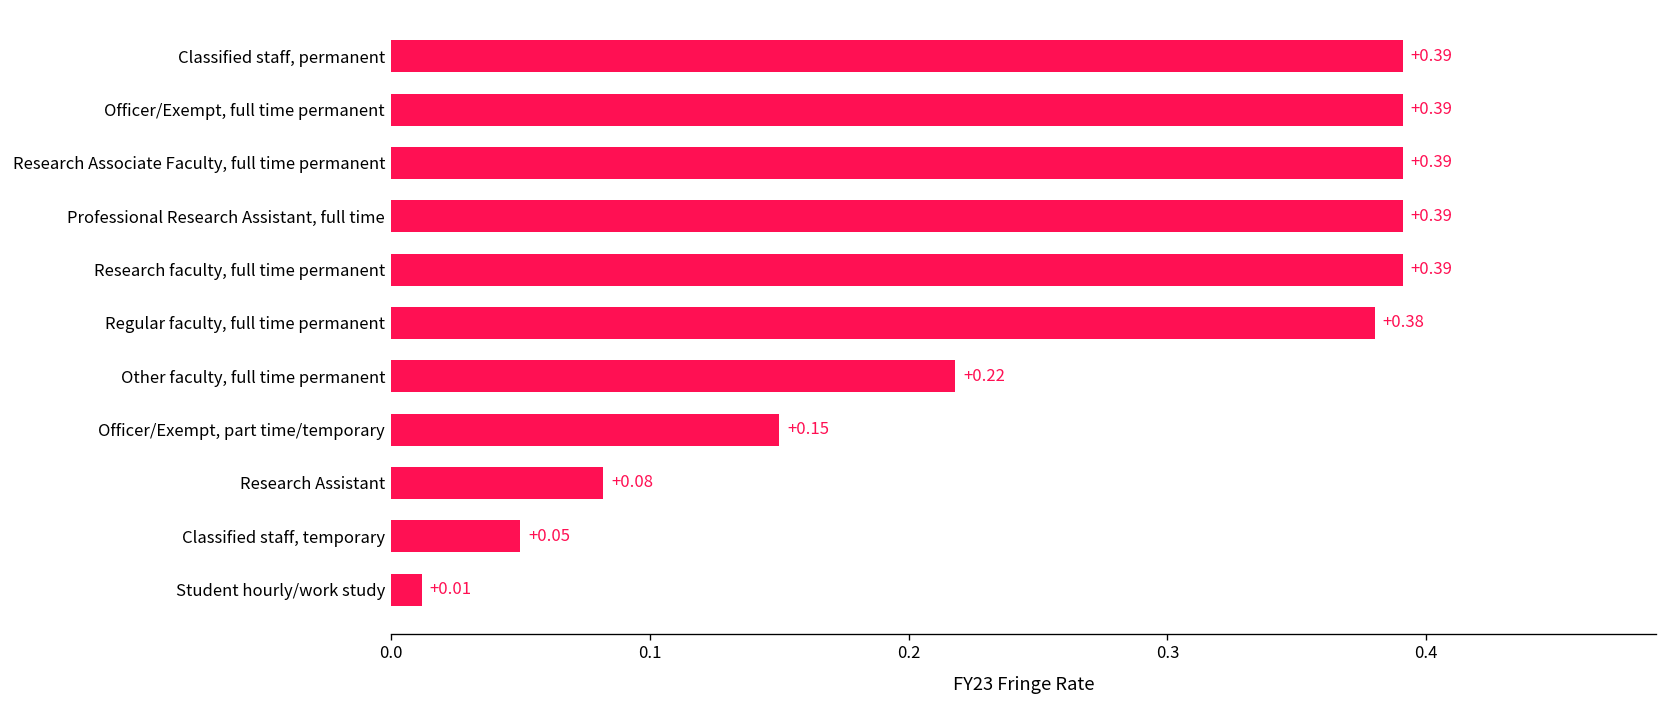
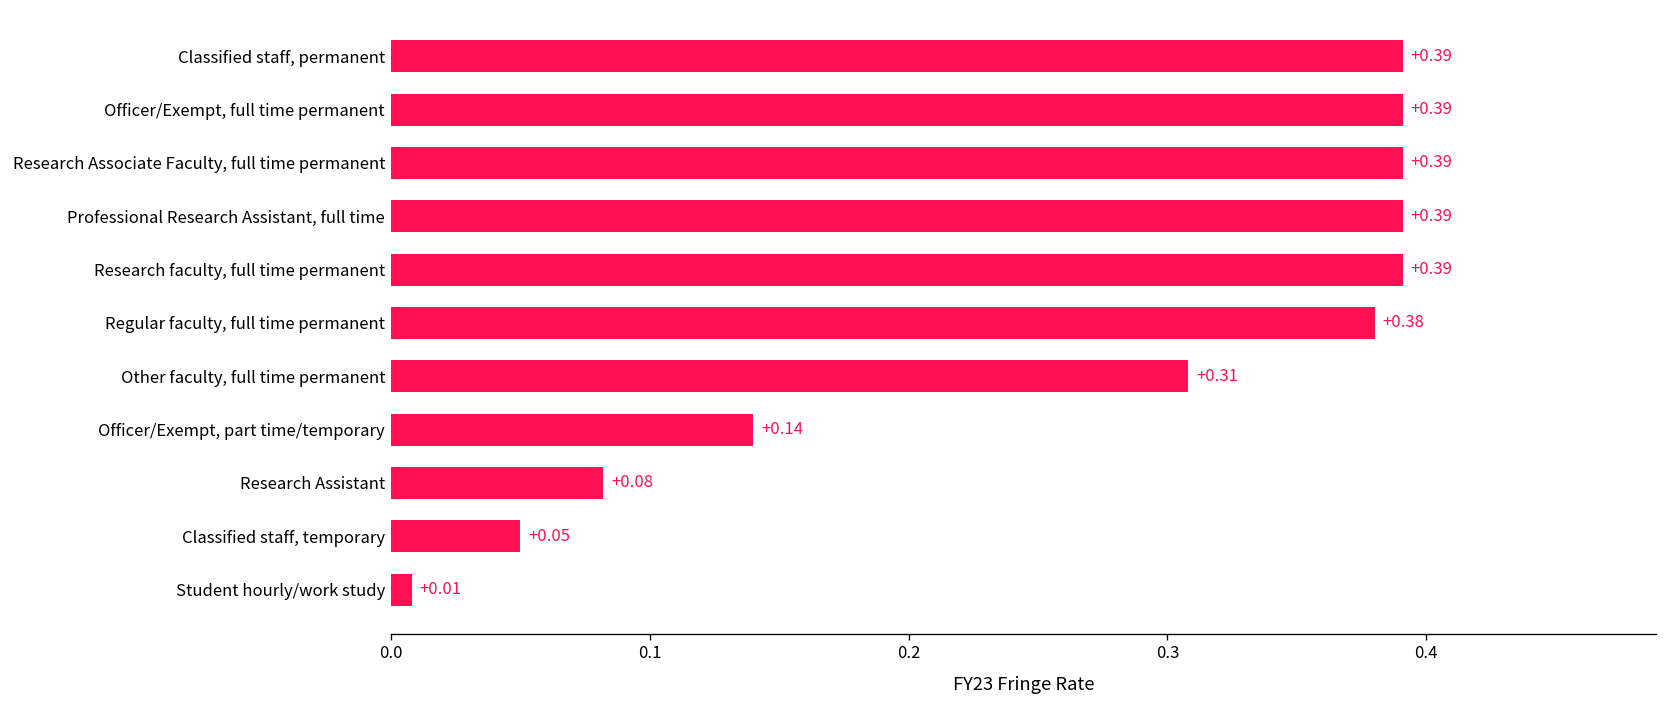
  {
    "Classified staff, permanent": "+0.39",
    "Officer/Exempt, full time permanent": "+0.39",
    "Research Associate Faculty, full time permanent": "+0.39",
    "Professional Research Assistant, full time": "+0.39",
    "Research faculty, full time permanent": "+0.39",
    "Regular faculty, full time permanent": "+0.38",
-   "Other faculty, full time permanent": "+0.22",
-   "Officer/Exempt, part time/temporary": "+0.15",
+   "Other faculty, full time permanent": "+0.31",
+   "Officer/Exempt, part time/temporary": "+0.14",
    "Research Assistant": "+0.08",
    "Classified staff, temporary": "+0.05",
-   "Student hourly/work study": "0.012"
+   "Student hourly/work study": "0.008"
  }
